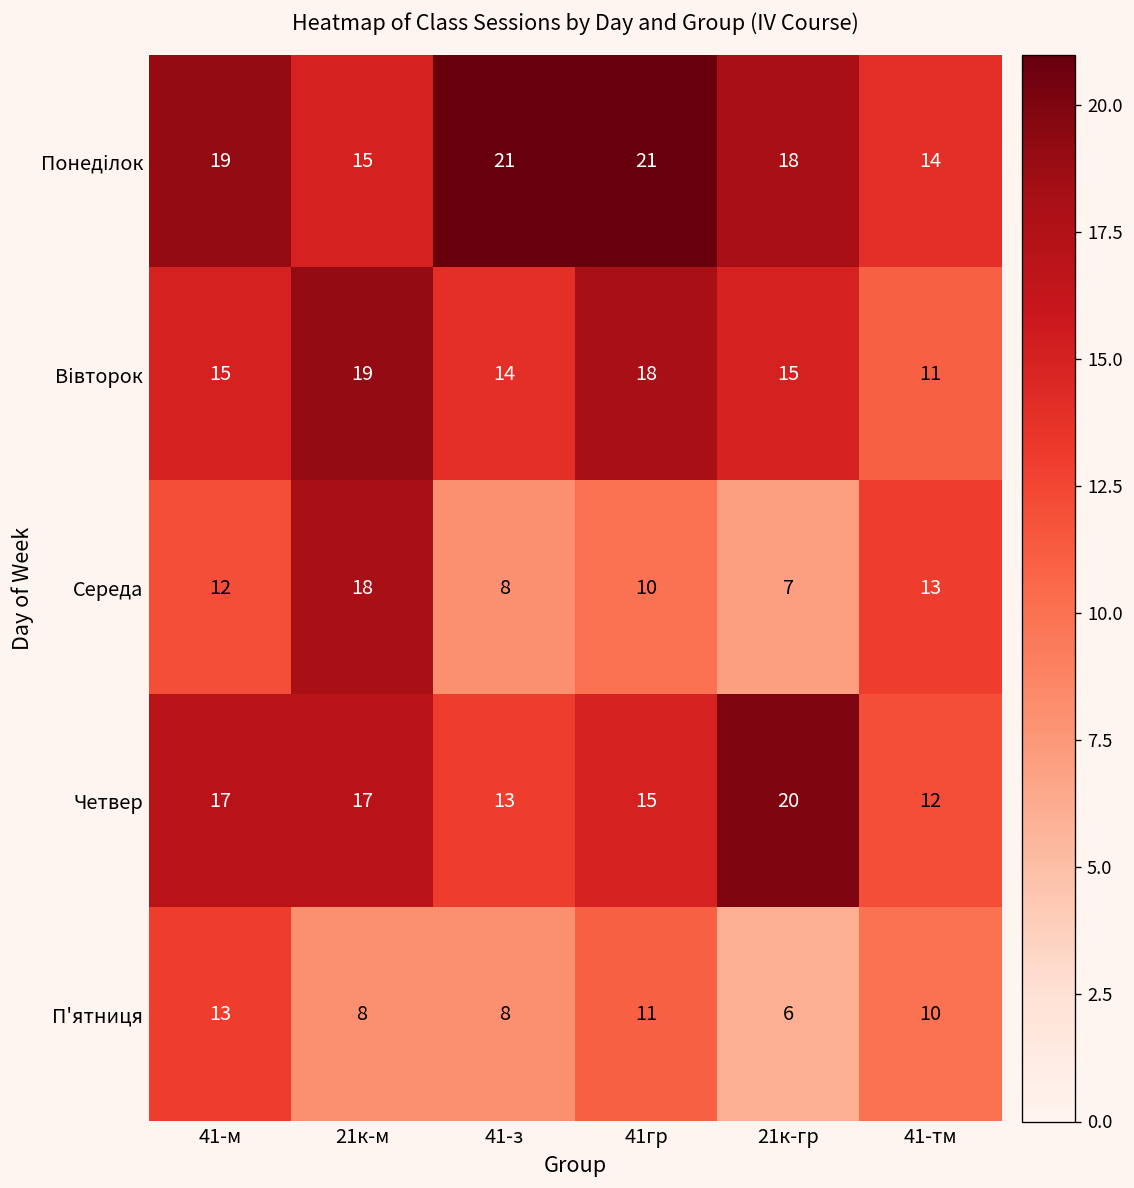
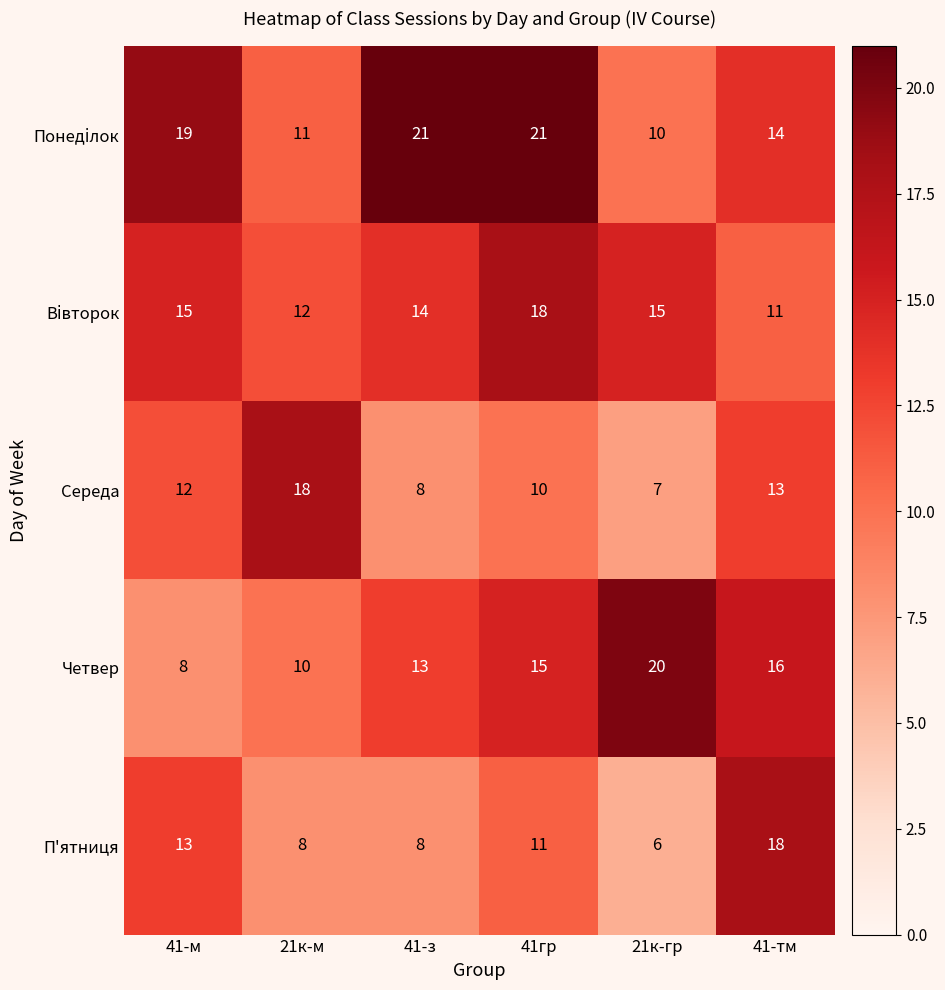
  {
    "Понеділок": {
      "41-м": 19,
-     "21к-м": 15,
+     "21к-м": 11,
      "41-з": 21,
      "41гр": 21,
-     "21к-гр": 18,
+     "21к-гр": 10,
      "41-тм": 14
    },
    "Вівторок": {
      "41-м": 15,
-     "21к-м": 19,
+     "21к-м": 12,
      "41-з": 14,
      "41гр": 18,
      "21к-гр": 15,
      "41-тм": 11
    },
    "Середа": {
      "41-м": 12,
      "21к-м": 18,
      "41-з": 8,
      "41гр": 10,
      "21к-гр": 7,
      "41-тм": 13
    },
    "Четвер": {
-     "41-м": 17,
-     "21к-м": 17,
+     "41-м": 8,
+     "21к-м": 10,
      "41-з": 13,
      "41гр": 15,
      "21к-гр": 20,
-     "41-тм": 12
+     "41-тм": 16
    },
    "П'ятниця": {
      "41-м": 13,
      "21к-м": 8,
      "41-з": 8,
      "41гр": 11,
      "21к-гр": 6,
-     "41-тм": 10
+     "41-тм": 18
    }
  }
